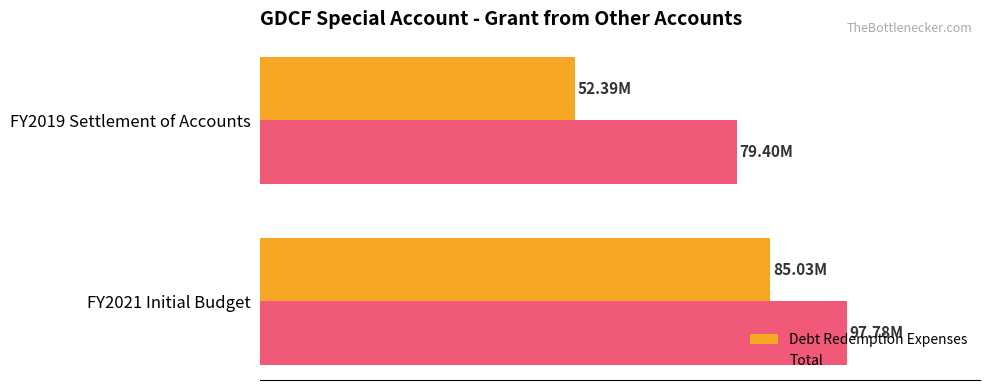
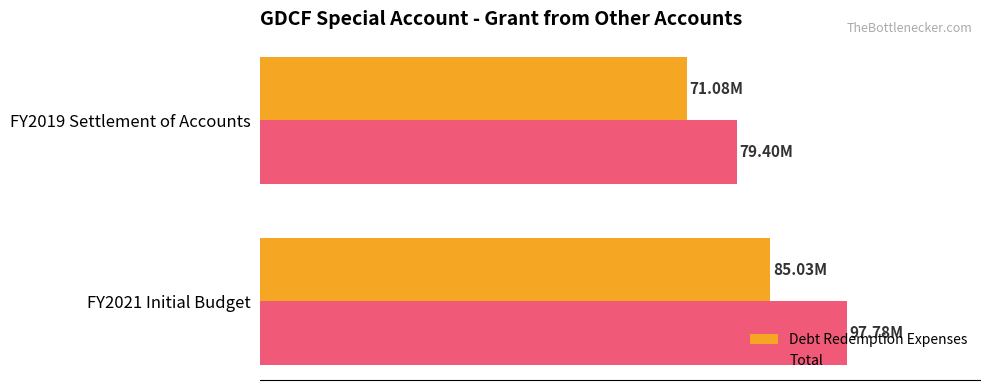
  {
    "Debt Redemption Expenses": {
-     "FY2019 Settlement of Accounts": "52.39M",
+     "FY2019 Settlement of Accounts": "71.08M",
      "FY2021 Initial Budget": "85.03M"
    },
    "Total": {
      "FY2019 Settlement of Accounts": "79.40M",
      "FY2021 Initial Budget": "97.78M"
    }
  }
